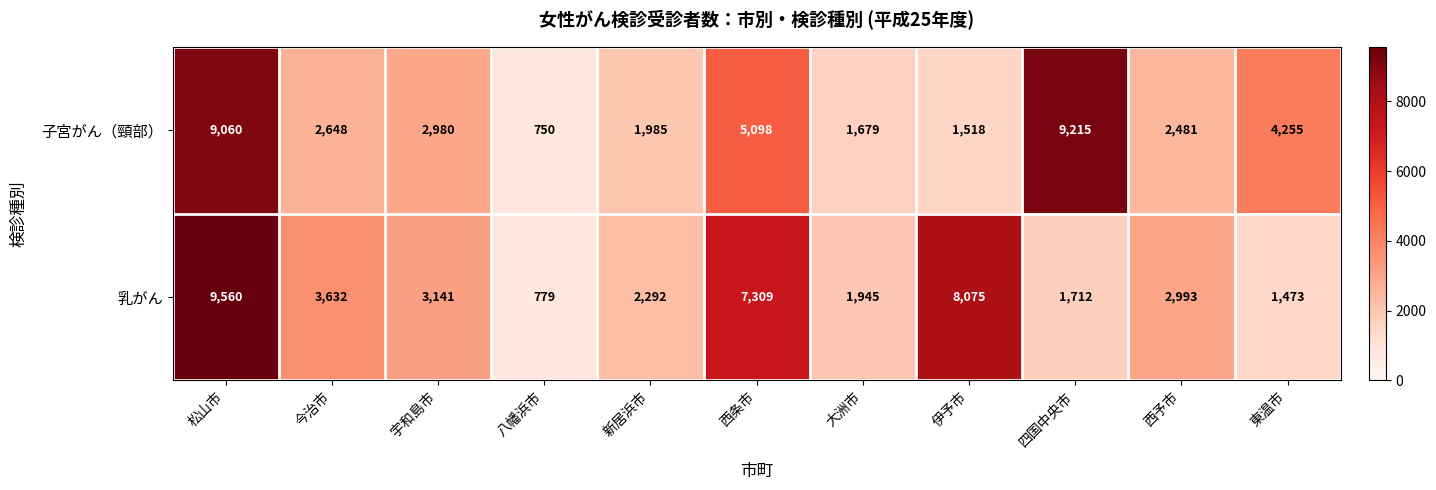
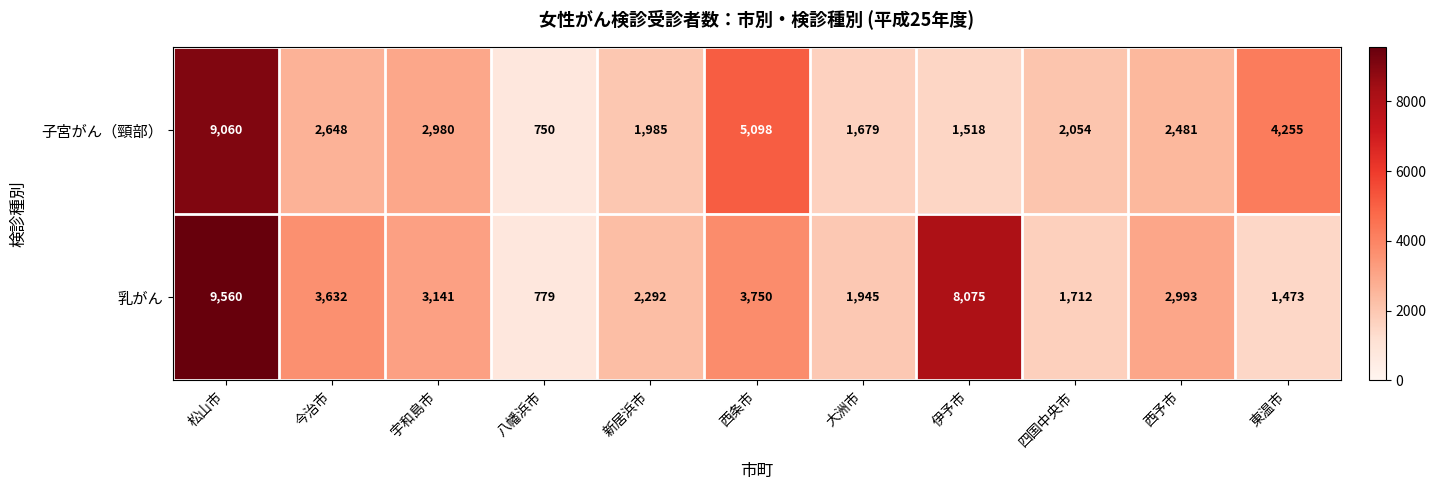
  {
    "子宮がん（頸部）": {
      "松山市": "9,060",
      "今治市": "2,648",
      "宇和島市": "2,980",
      "八幡浜市": "750",
      "新居浜市": "1,985",
      "西条市": "5,098",
      "大洲市": "1,679",
      "伊予市": "1,518",
-     "四国中央市": "9,215",
+     "四国中央市": "2,054",
      "西予市": "2,481",
      "東温市": "4,255"
    },
    "乳がん": {
      "松山市": "9,560",
      "今治市": "3,632",
      "宇和島市": "3,141",
      "八幡浜市": "779",
      "新居浜市": "2,292",
-     "西条市": "7,309",
+     "西条市": "3,750",
      "大洲市": "1,945",
      "伊予市": "8,075",
      "四国中央市": "1,712",
      "西予市": "2,993",
      "東温市": "1,473"
    }
  }
